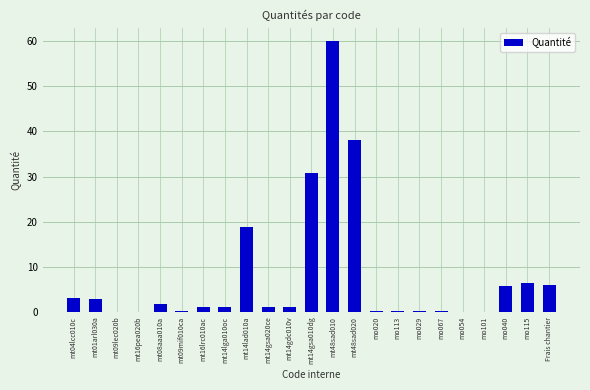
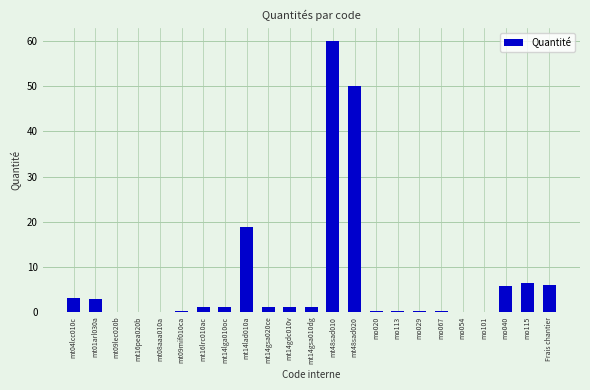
  {
    "mt04lcc010c": 3,
    "mt01arl030a": 3,
-   "mt08aaa010a": 2,
+   "mt08aaa010a": 0,
    "mt16lrc010ac": 1,
    "mt14lga010oc": 1,
    "mt14lad010a": 19,
    "mt14gsa020ce": 1,
    "mt14gdc010v": 1,
-   "mt14gsa010dg": 31,
+   "mt14gsa010dg": 1,
    "mt48sad010": 60,
-   "mt48sad020": 38,
+   "mt48sad020": 50,
    "mo040": 6,
    "mo115": 6,
    "Frais chantier": 6
  }
